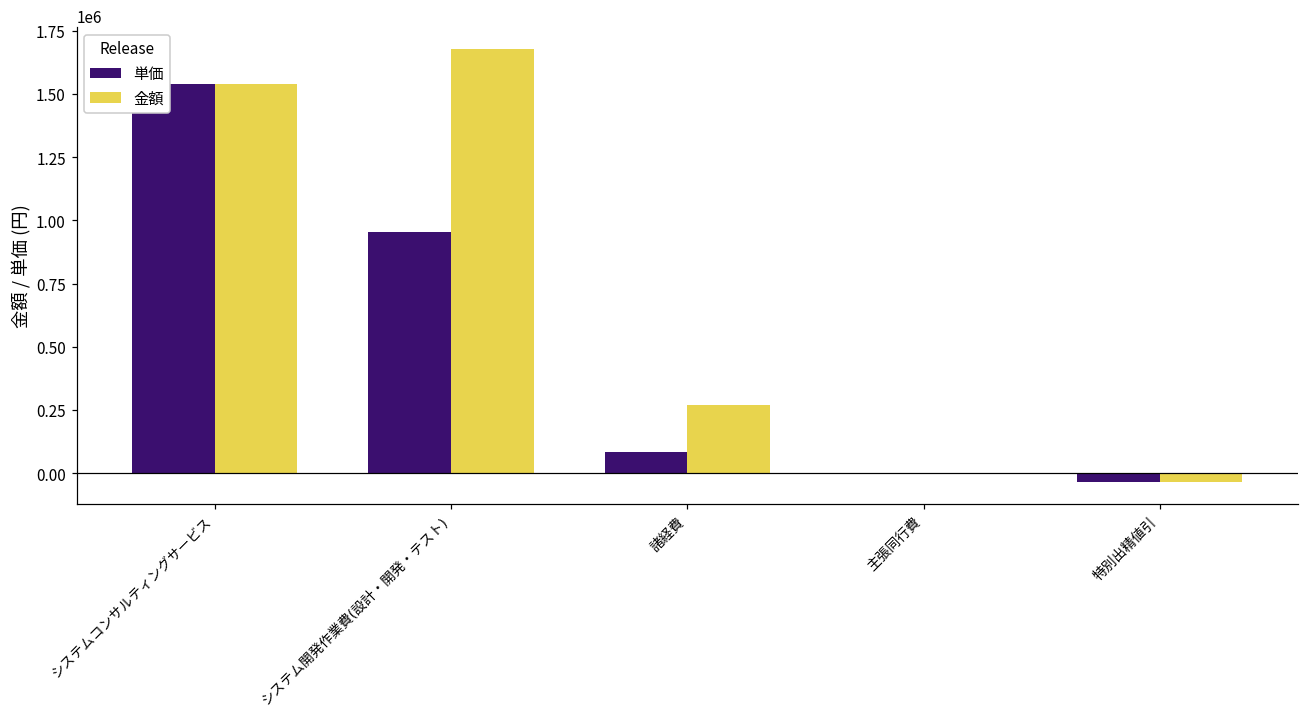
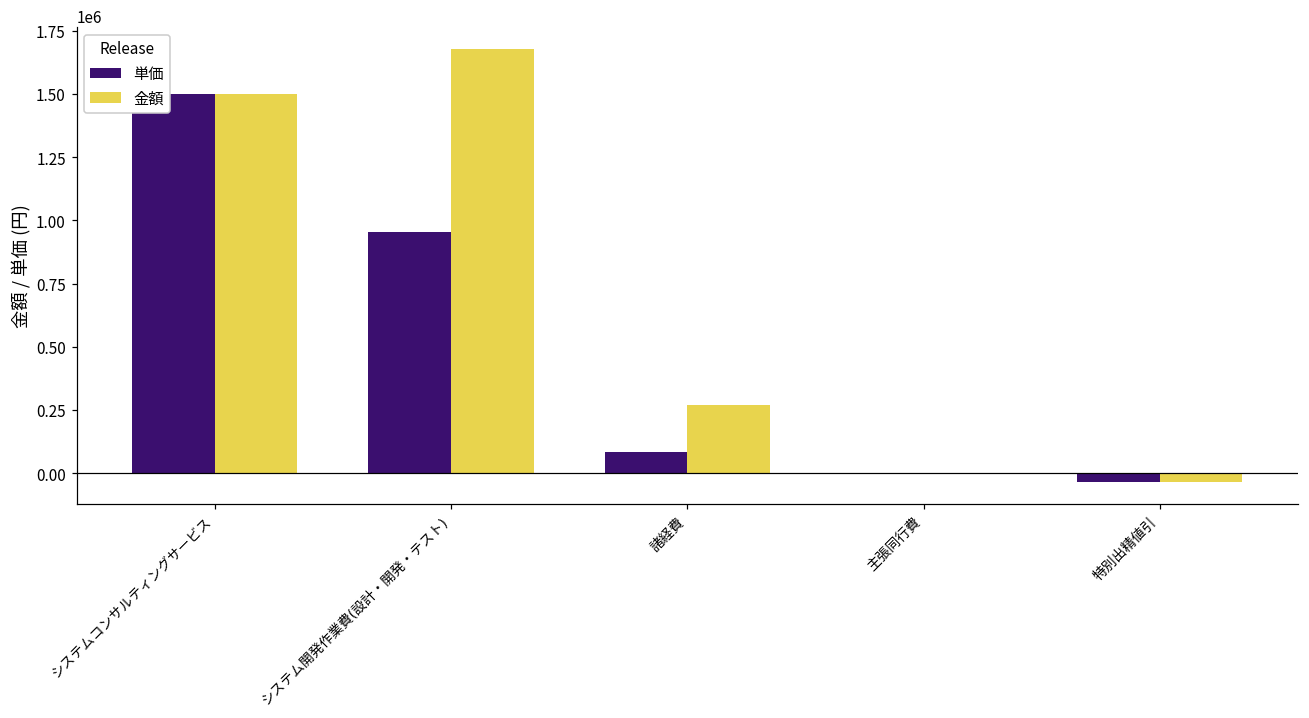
  {
    "単価": {
-     "システムコンサルティングサービス": 1540000,
+     "システムコンサルティングサービス": 1500000,
      "システム開発作業費(設計・開発・テスト)": 960000,
      "諸経費": 80000,
      "主張同行費": 0,
      "特別出精値引": -40000
    },
    "金額": {
-     "システムコンサルティングサービス": 1540000,
+     "システムコンサルティングサービス": 1500000,
      "システム開発作業費(設計・開発・テスト)": 1680000,
      "諸経費": 270000,
      "主張同行費": 0,
      "特別出精値引": -40000
    }
  }
